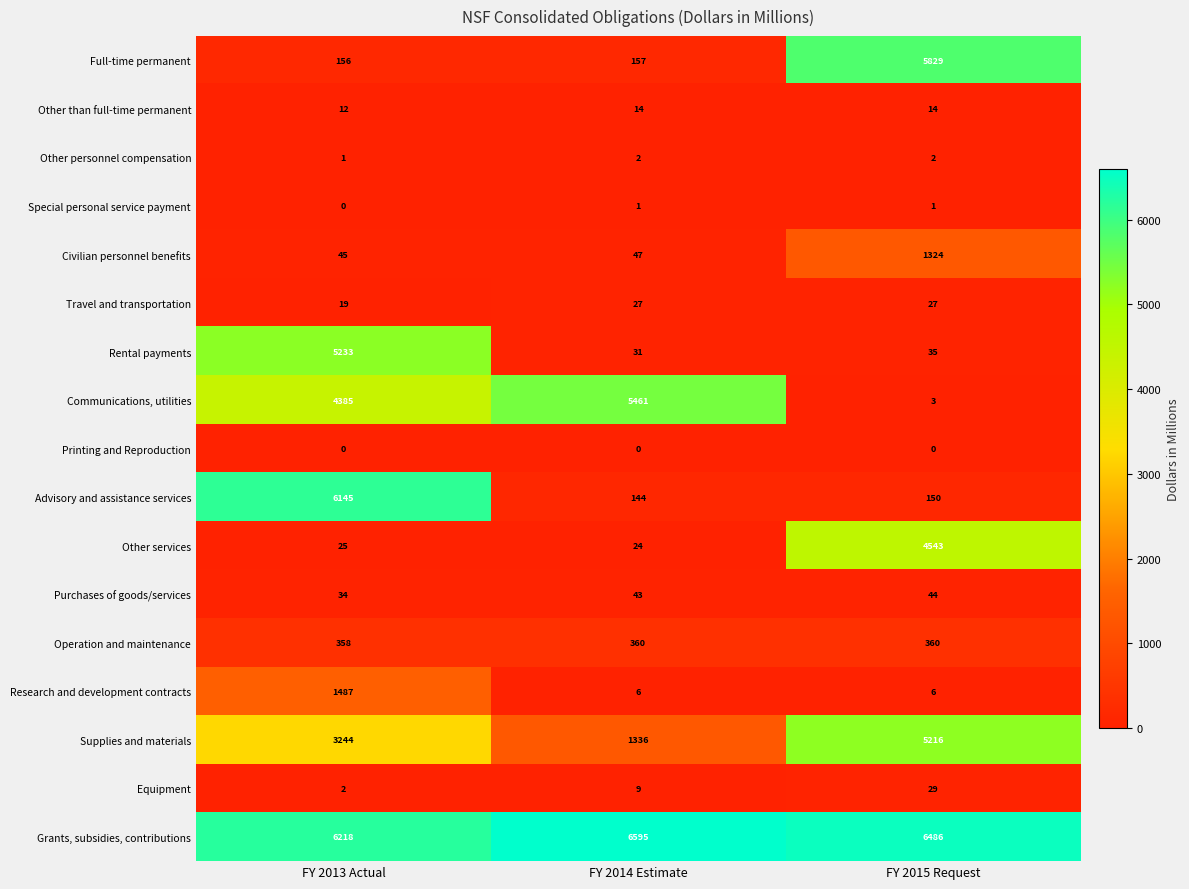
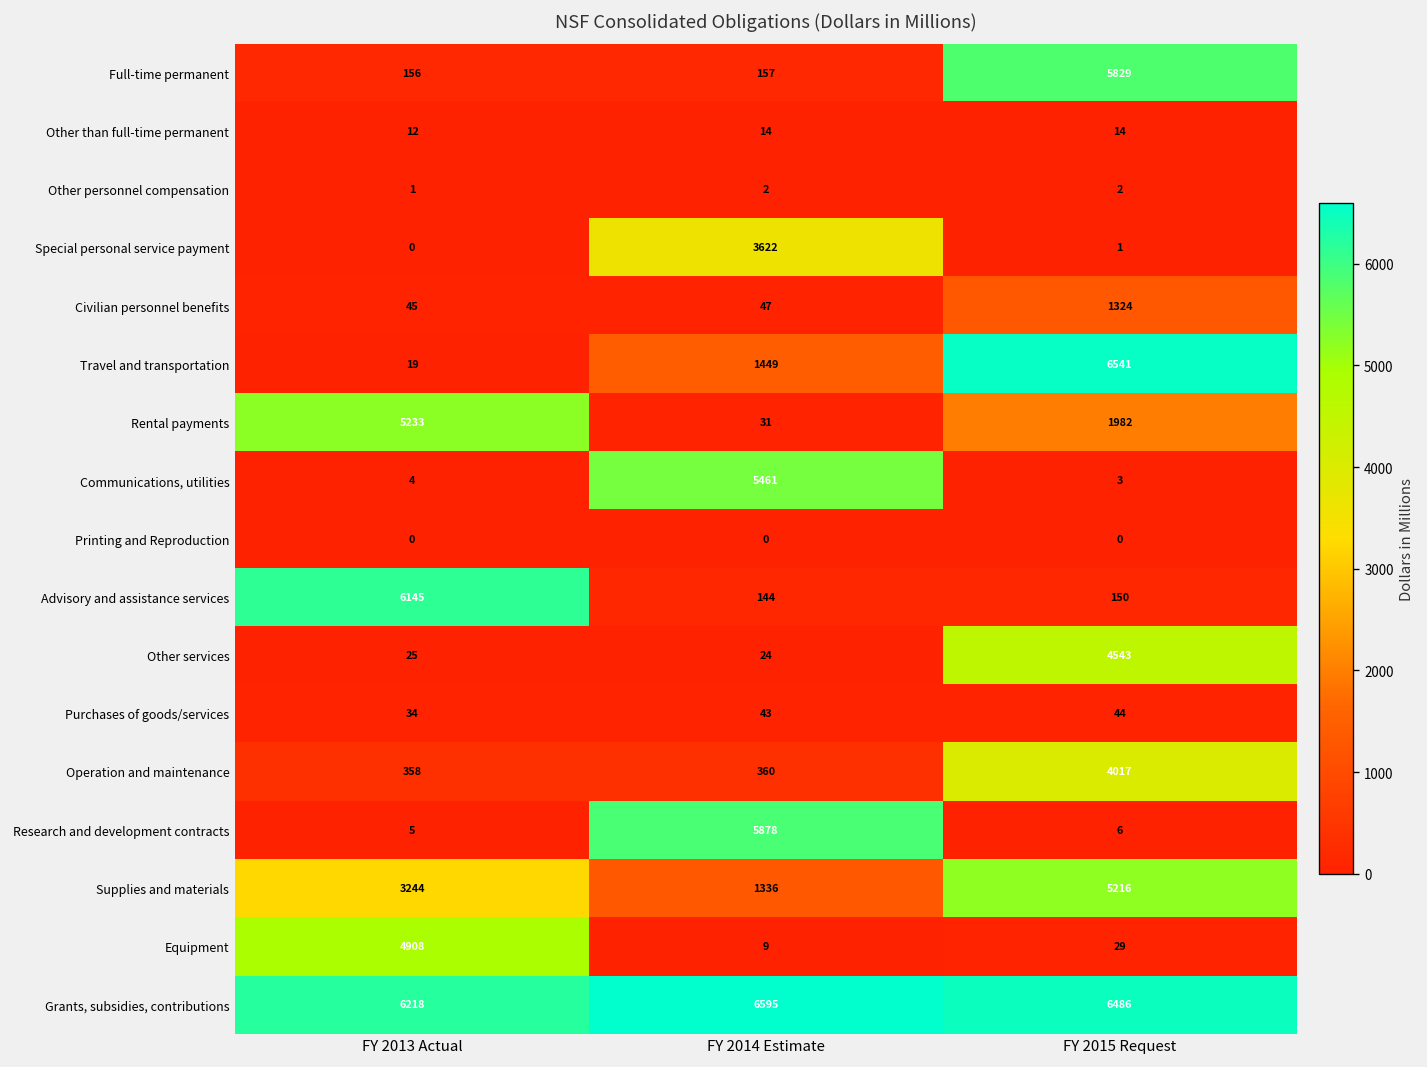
  {
    "Full-time permanent": {
      "FY 2013 Actual": 156,
      "FY 2014 Estimate": 157,
      "FY 2015 Request": 5829
    },
    "Other than full-time permanent": {
      "FY 2013 Actual": 12,
      "FY 2014 Estimate": 14,
      "FY 2015 Request": 14
    },
    "Other personnel compensation": {
      "FY 2013 Actual": 1,
      "FY 2014 Estimate": 2,
      "FY 2015 Request": 2
    },
    "Special personal service payment": {
      "FY 2013 Actual": 0,
-     "FY 2014 Estimate": 1,
+     "FY 2014 Estimate": 3622,
      "FY 2015 Request": 1
    },
    "Civilian personnel benefits": {
      "FY 2013 Actual": 45,
      "FY 2014 Estimate": 47,
      "FY 2015 Request": 1324
    },
    "Travel and transportation": {
      "FY 2013 Actual": 19,
-     "FY 2014 Estimate": 27,
-     "FY 2015 Request": 27
+     "FY 2014 Estimate": 1449,
+     "FY 2015 Request": 6541
    },
    "Rental payments": {
      "FY 2013 Actual": 5233,
      "FY 2014 Estimate": 31,
-     "FY 2015 Request": 35
+     "FY 2015 Request": 1982
    },
    "Communications, utilities": {
-     "FY 2013 Actual": 4385,
+     "FY 2013 Actual": 4,
      "FY 2014 Estimate": 5461,
      "FY 2015 Request": 3
    },
    "Printing and Reproduction": {
      "FY 2013 Actual": 0,
      "FY 2014 Estimate": 0,
      "FY 2015 Request": 0
    },
    "Advisory and assistance services": {
      "FY 2013 Actual": 6145,
      "FY 2014 Estimate": 144,
      "FY 2015 Request": 150
    },
    "Other services": {
      "FY 2013 Actual": 25,
      "FY 2014 Estimate": 24,
      "FY 2015 Request": 4543
    },
    "Purchases of goods/services": {
      "FY 2013 Actual": 34,
      "FY 2014 Estimate": 43,
      "FY 2015 Request": 44
    },
    "Operation and maintenance": {
      "FY 2013 Actual": 358,
      "FY 2014 Estimate": 360,
-     "FY 2015 Request": 360
+     "FY 2015 Request": 4017
    },
    "Research and development contracts": {
-     "FY 2013 Actual": 1487,
-     "FY 2014 Estimate": 6,
+     "FY 2013 Actual": 5,
+     "FY 2014 Estimate": 5878,
      "FY 2015 Request": 6
    },
    "Supplies and materials": {
      "FY 2013 Actual": 3244,
      "FY 2014 Estimate": 1336,
      "FY 2015 Request": 5216
    },
    "Equipment": {
-     "FY 2013 Actual": 2,
+     "FY 2013 Actual": 4908,
      "FY 2014 Estimate": 9,
      "FY 2015 Request": 29
    },
    "Grants, subsidies, contributions": {
      "FY 2013 Actual": 6218,
      "FY 2014 Estimate": 6595,
      "FY 2015 Request": 6486
    }
  }
